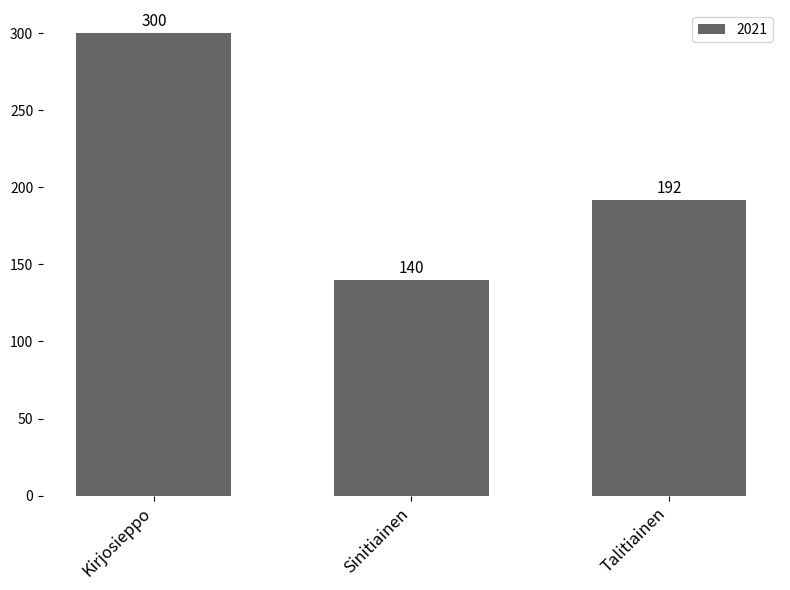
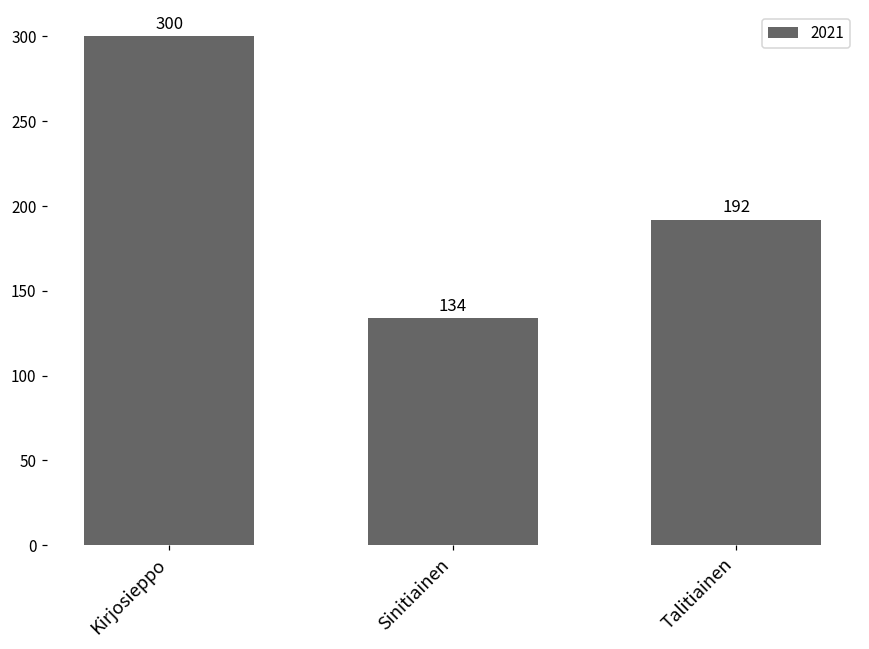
  {
    "Kirjosieppo": 300,
-   "Sinitiainen": 140,
+   "Sinitiainen": 134,
    "Talitiainen": 192
  }
